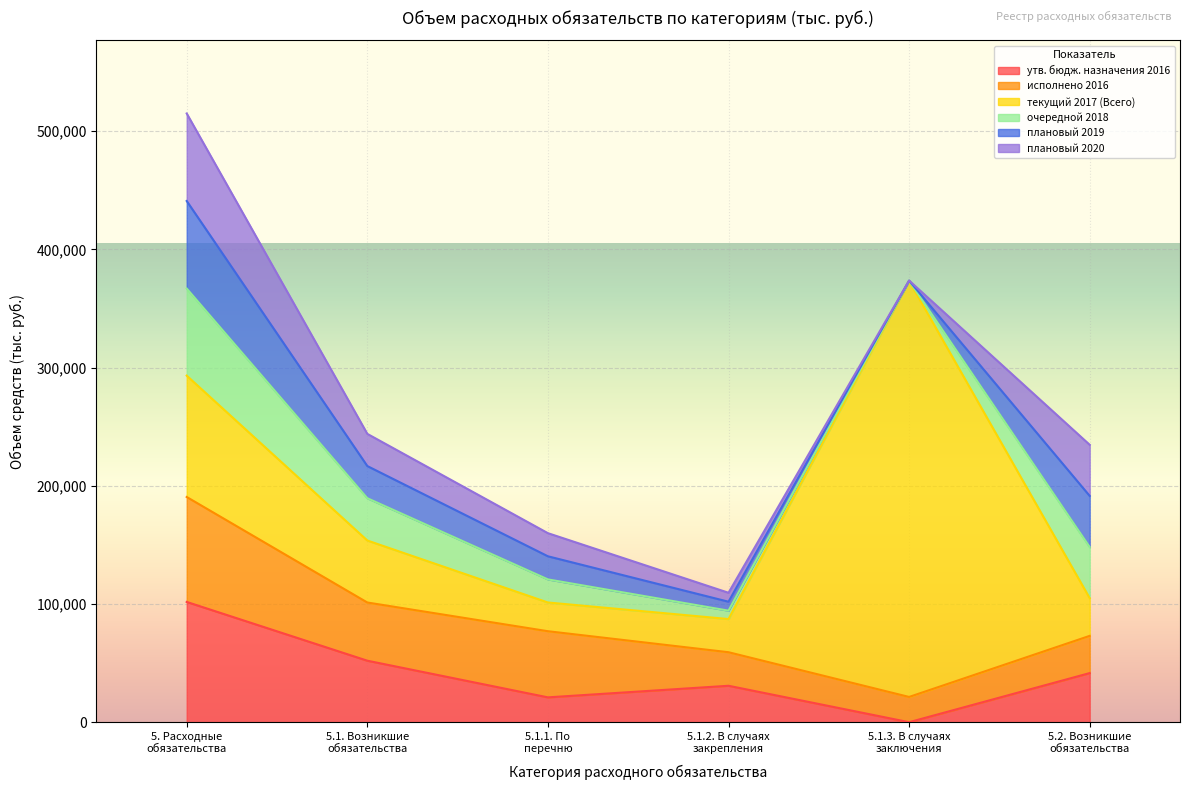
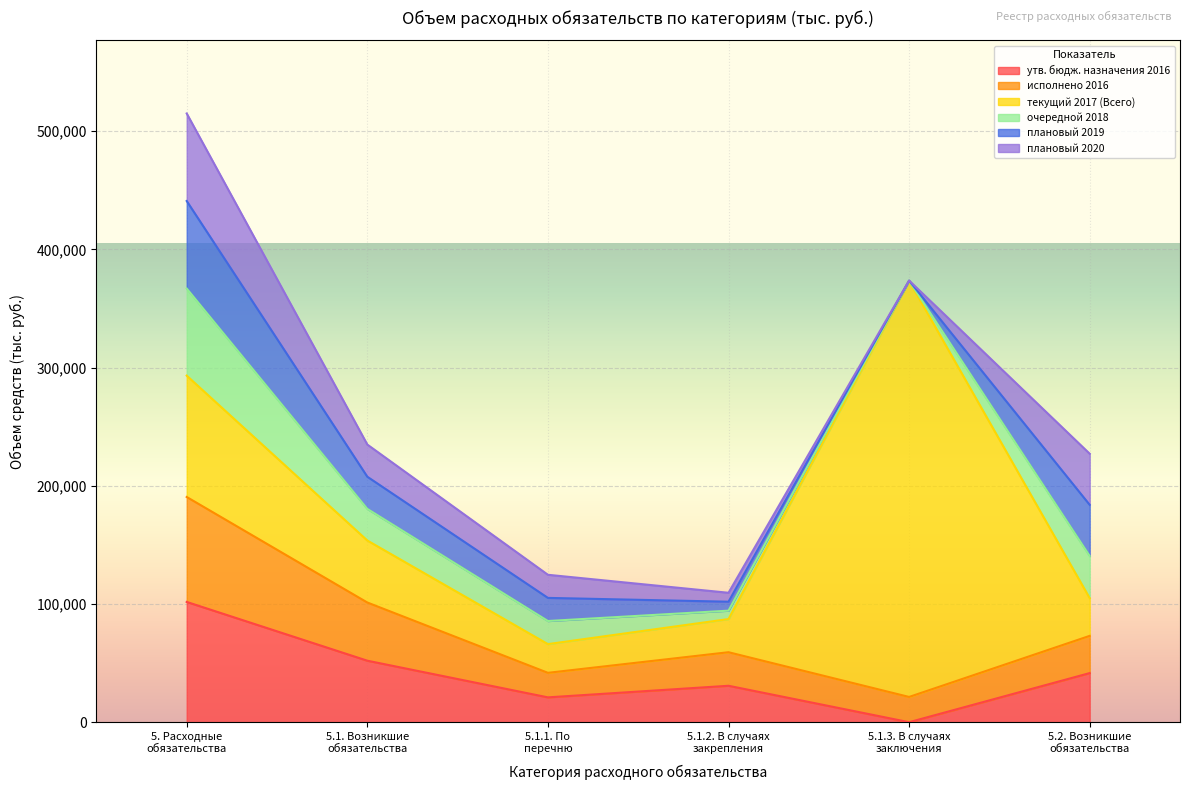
  {
    "утв. бюдж. назначения 2016": {
      "5. Расходные обязательства": "102,000",
      "5.1. Возникшие обязательства": "52,000",
      "5.1.1. По перечню": "21,000",
      "5.1.2. В случаях закрепления": "31,000",
      "5.1.3. В случаях заключения": "0",
      "5.2. Возникшие обязательства": "42,000"
    },
    "исполнено 2016": {
      "5. Расходные обязательства": "89,000",
      "5.1. Возникшие обязательства": "49,000",
-     "5.1.1. По перечню": "56,000",
+     "5.1.1. По перечню": "21,000",
      "5.1.2. В случаях закрепления": "28,000",
      "5.1.3. В случаях заключения": "21,000",
      "5.2. Возникшие обязательства": "31,000"
    },
    "текущий 2017 (Всего)": {
      "5. Расходные обязательства": "103,000",
      "5.1. Возникшие обязательства": "52,000",
      "5.1.1. По перечню": "24,000",
      "5.1.2. В случаях закрепления": "28,000",
      "5.2. Возникшие обязательства": "32,000"
    },
    "очередной 2018": {
      "5. Расходные обязательства": "74,000",
-     "5.1. Возникшие обязательства": "36,000",
+     "5.1. Возникшие обязательства": "27,000",
      "5.1.1. По перечню": "20,000",
      "5.1.2. В случаях закрепления": "7,000",
-     "5.2. Возникшие обязательства": "43,000"
+     "5.2. Возникшие обязательства": "36,000"
    },
    "плановый 2019": {
      "5. Расходные обязательства": "74,000",
      "5.1. Возникшие обязательства": "27,000",
      "5.1.1. По перечню": "20,000",
      "5.1.2. В случаях закрепления": "8,000",
      "5.2. Возникшие обязательства": "43,000"
    },
    "плановый 2020": {
      "5. Расходные обязательства": "74,000",
      "5.1. Возникшие обязательства": "27,000",
      "5.1.1. По перечню": "20,000",
      "5.1.2. В случаях закрепления": "8,000",
      "5.2. Возникшие обязательства": "43,000"
    }
  }
